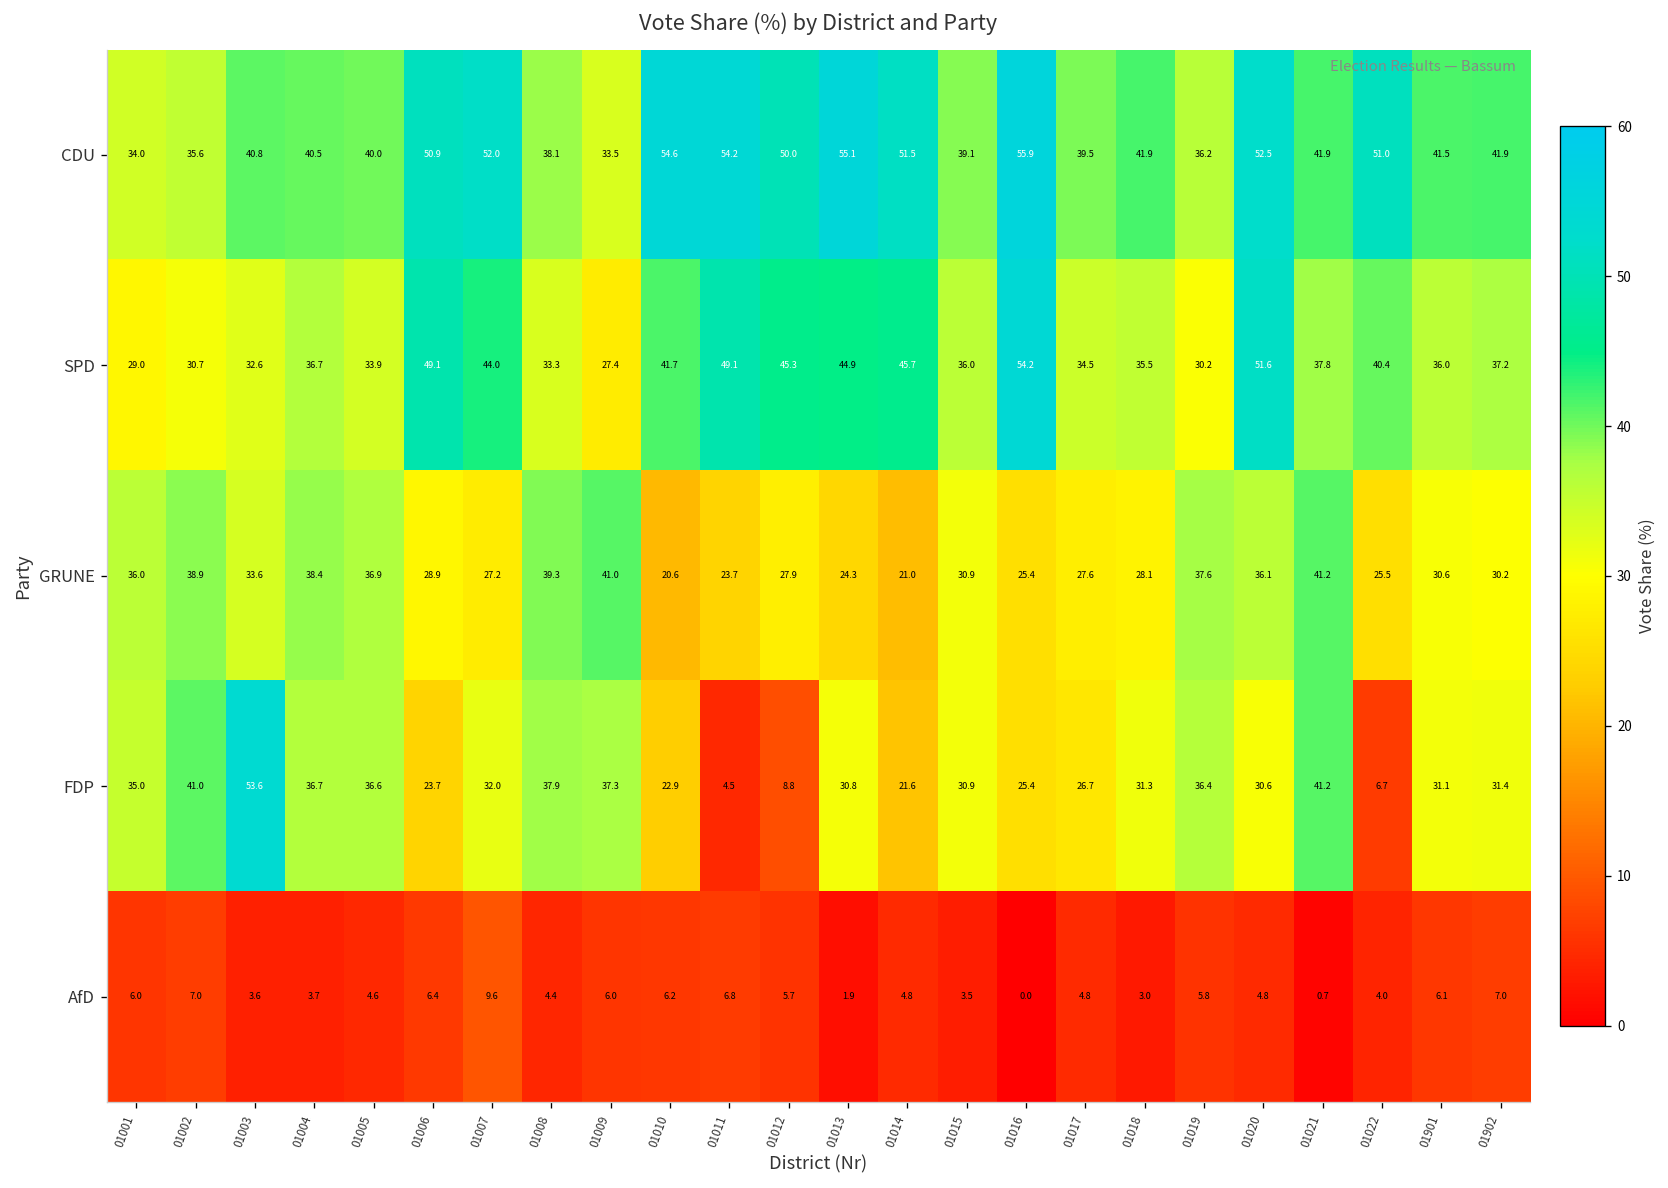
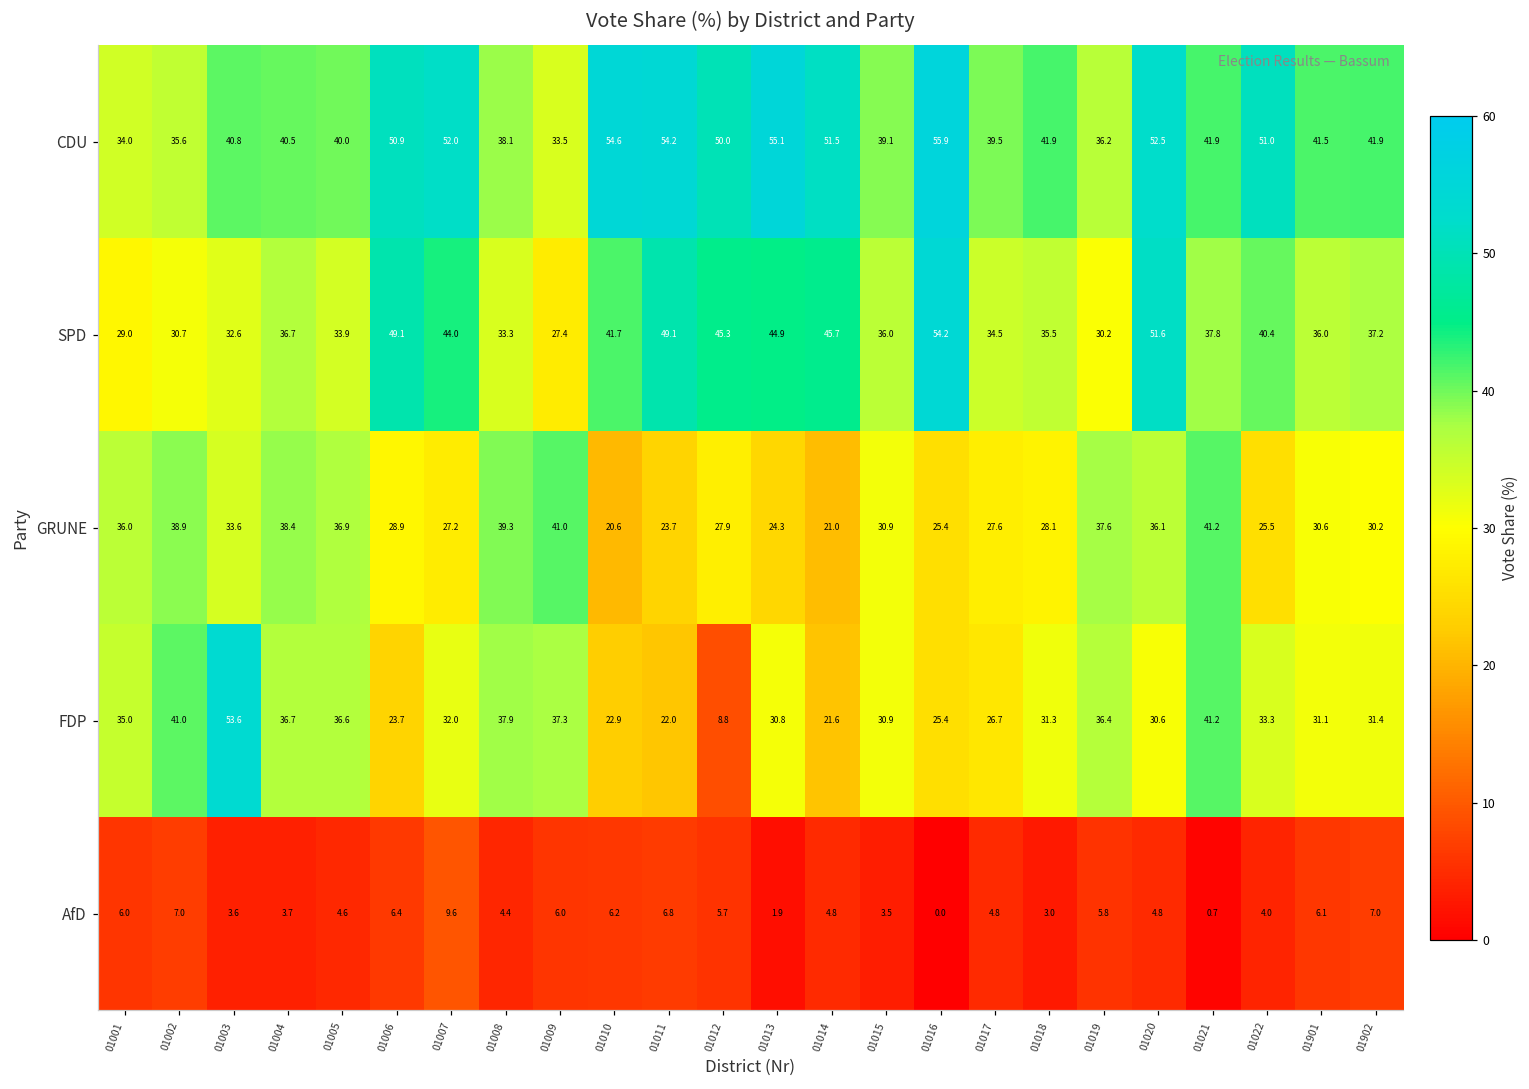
  {
    "CDU": {
      "01001": 34.0,
      "01002": 35.6,
      "01003": 40.8,
      "01004": 40.5,
      "01005": 40.0,
      "01006": 50.9,
      "01007": 52.0,
      "01008": 38.1,
      "01009": 33.5,
      "01010": 54.6,
      "01011": 54.2,
      "01012": 50.0,
      "01013": 55.1,
      "01014": 51.5,
      "01015": 39.1,
      "01016": 55.9,
      "01017": 39.5,
      "01018": 41.9,
      "01019": 36.2,
      "01020": 52.5,
      "01021": 41.9,
      "01022": 51.0,
      "01902": 41.9
    },
    "SPD": {
      "01001": 29.0,
      "01002": 30.7,
      "01003": 32.6,
      "01004": 36.7,
      "01005": 33.9,
      "01006": 49.1,
      "01007": 44.0,
      "01008": 33.3,
      "01009": 27.4,
      "01010": 41.7,
      "01011": 49.1,
      "01012": 45.3,
      "01013": 44.9,
      "01014": 45.7,
      "01015": 36.0,
      "01016": 54.2,
      "01017": 34.5,
      "01018": 35.5,
      "01019": 30.2,
      "01020": 51.6,
      "01021": 37.8,
      "01022": 40.4,
      "01901": 36.0,
      "01902": 37.2
    },
    "GRUNE": {
      "01001": 36.0,
      "01002": 38.9,
      "01003": 33.6,
      "01004": 38.4,
      "01005": 36.9,
      "01006": 28.9,
      "01007": 27.2,
      "01008": 39.3,
      "01009": 41.0,
      "01010": 20.6,
      "01011": 23.7,
      "01012": 27.9,
      "01013": 24.3,
      "01014": 21.0,
      "01015": 30.9,
      "01016": 25.4,
      "01017": 27.6,
      "01018": 28.1,
      "01019": 37.6,
      "01020": 36.1,
      "01021": 41.2,
      "01022": 25.5,
      "01901": 30.6,
      "01902": 30.2
    },
    "FDP": {
      "01001": 35.0,
      "01002": 41.0,
      "01003": 53.6,
      "01004": 36.7,
      "01005": 36.6,
      "01006": 23.7,
      "01007": 32.0,
      "01008": 37.9,
      "01009": 37.3,
      "01010": 22.9,
-     "01011": 4.5,
+     "01011": 22.0,
      "01012": 8.8,
      "01013": 30.8,
      "01014": 21.6,
      "01015": 30.9,
      "01016": 25.4,
      "01017": 26.7,
      "01018": 31.3,
      "01019": 36.4,
      "01020": 30.6,
      "01021": 41.2,
-     "01022": 6.7,
+     "01022": 33.3,
      "01901": 31.1,
      "01902": 31.4
    },
    "AfD": {
      "01001": 6.0,
      "01002": 7.0,
      "01003": 3.6,
      "01004": 3.7,
      "01005": 4.6,
      "01006": 6.4,
      "01007": 9.6,
      "01008": 4.4,
      "01009": 6.0,
      "01010": 6.2,
      "01011": 6.8,
      "01012": 5.7,
      "01013": 1.9,
      "01014": 4.8,
      "01015": 3.5,
      "01016": 0.0,
      "01017": 4.8,
      "01018": 3.0,
      "01019": 5.8,
      "01020": 4.8,
      "01021": 0.7,
      "01022": 4.0,
      "01901": 6.1,
      "01902": 7.0
    }
  }
